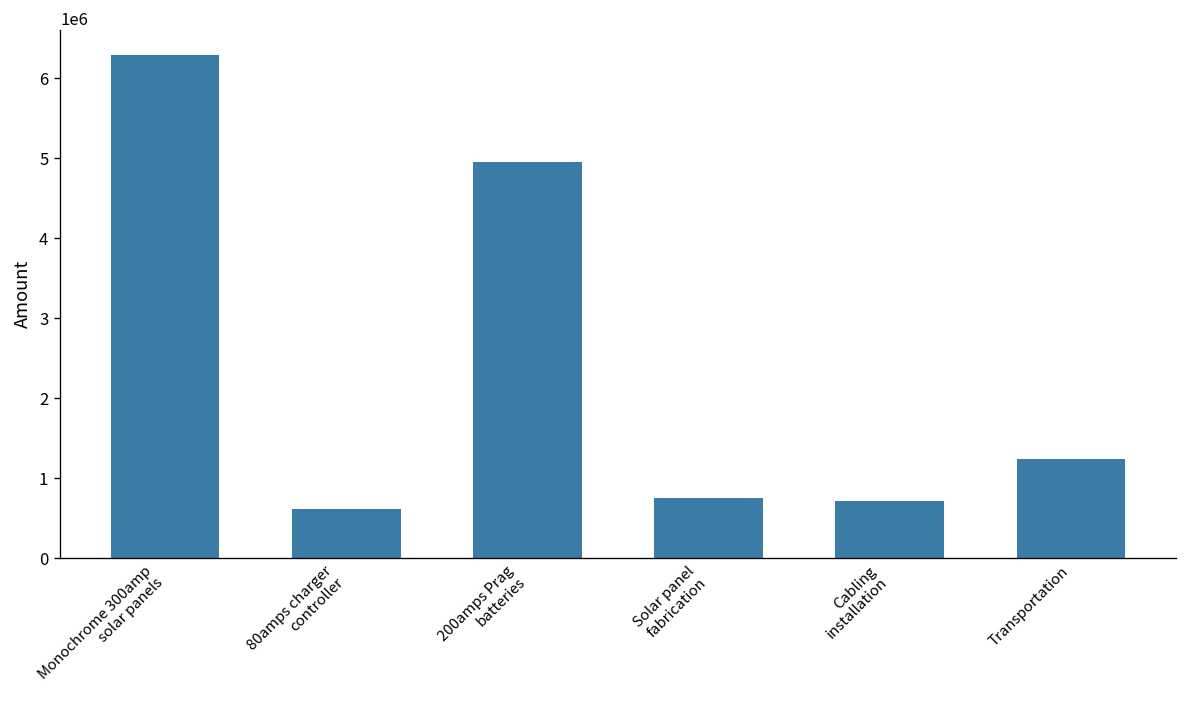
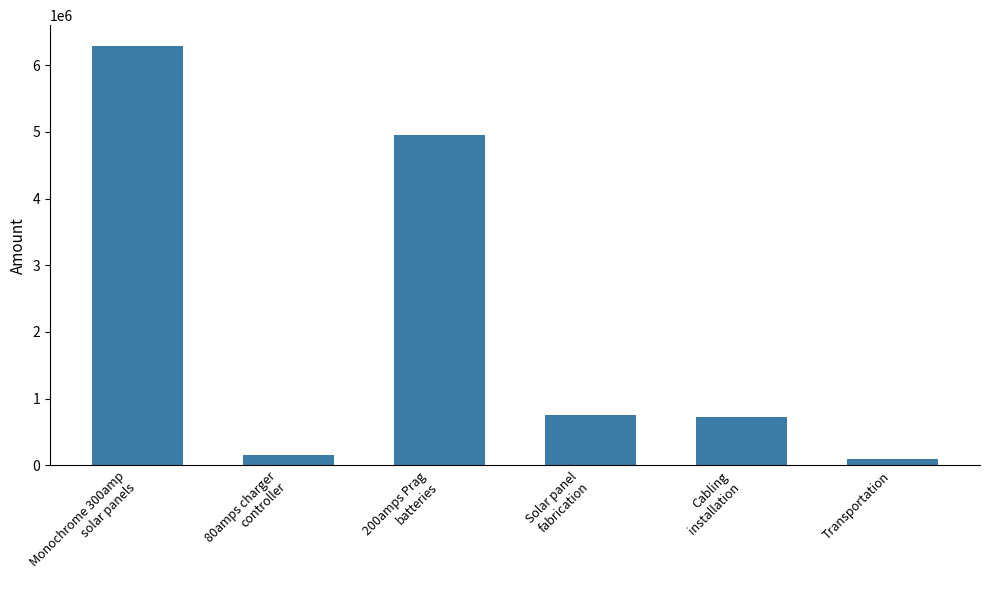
  {
    "Monochrome 300amp solar panels": 6300000,
-   "80amps charger controller": 600000,
+   "80amps charger controller": 200000,
    "200amps Prag batteries": 5000000,
    "Solar panel fabrication": 800000,
    "Cabling installation": 700000,
-   "Transportation": 1200000
+   "Transportation": 100000
  }
